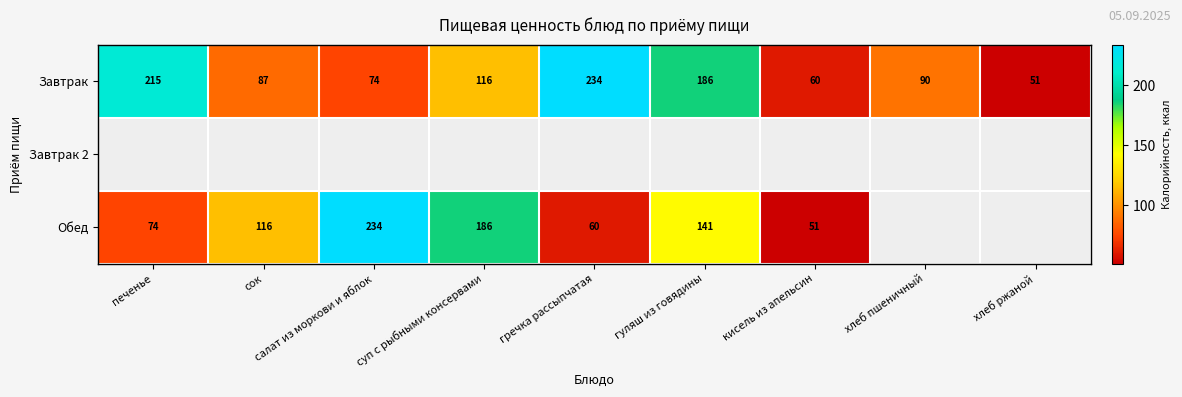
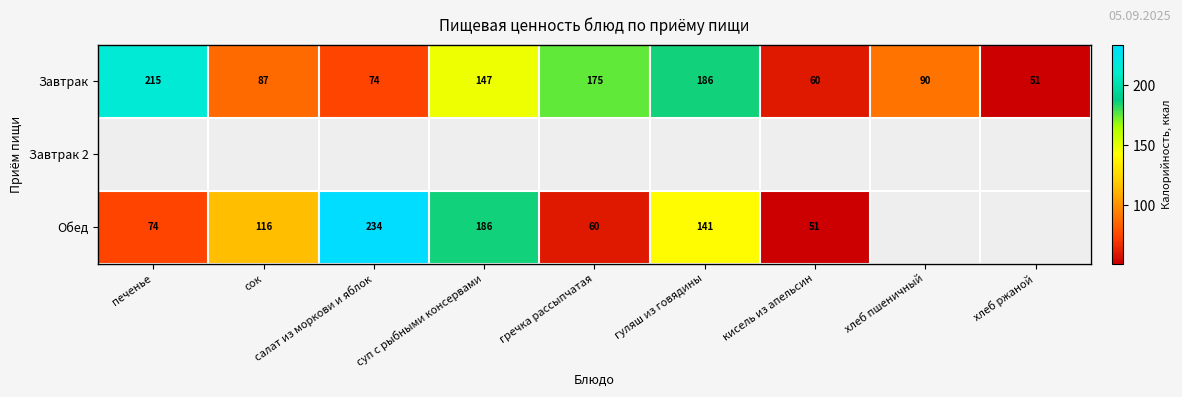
  {
    "Завтрак": {
      "печенье": 215,
      "сок": 87,
      "салат из моркови и яблок": 74,
-     "суп с рыбными консервами": 116,
-     "гречка рассыпчатая": 234,
+     "суп с рыбными консервами": 147,
+     "гречка рассыпчатая": 175,
      "гуляш из говядины": 186,
      "кисель из апельсин": 60,
      "хлеб пшеничный": 90,
      "хлеб ржаной": 51
    },
    "Обед": {
      "печенье": 74,
      "сок": 116,
      "салат из моркови и яблок": 234,
      "суп с рыбными консервами": 186,
      "гречка рассыпчатая": 60,
      "гуляш из говядины": 141,
      "кисель из апельсин": 51
    }
  }
